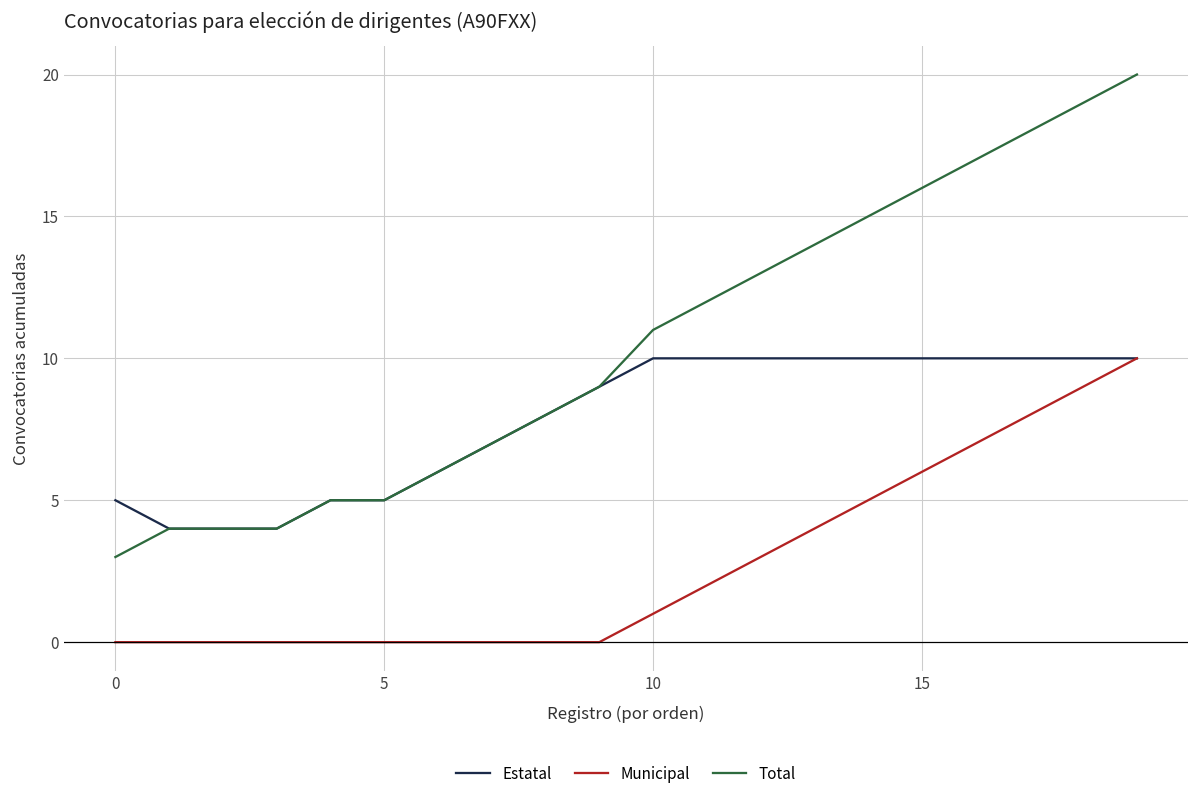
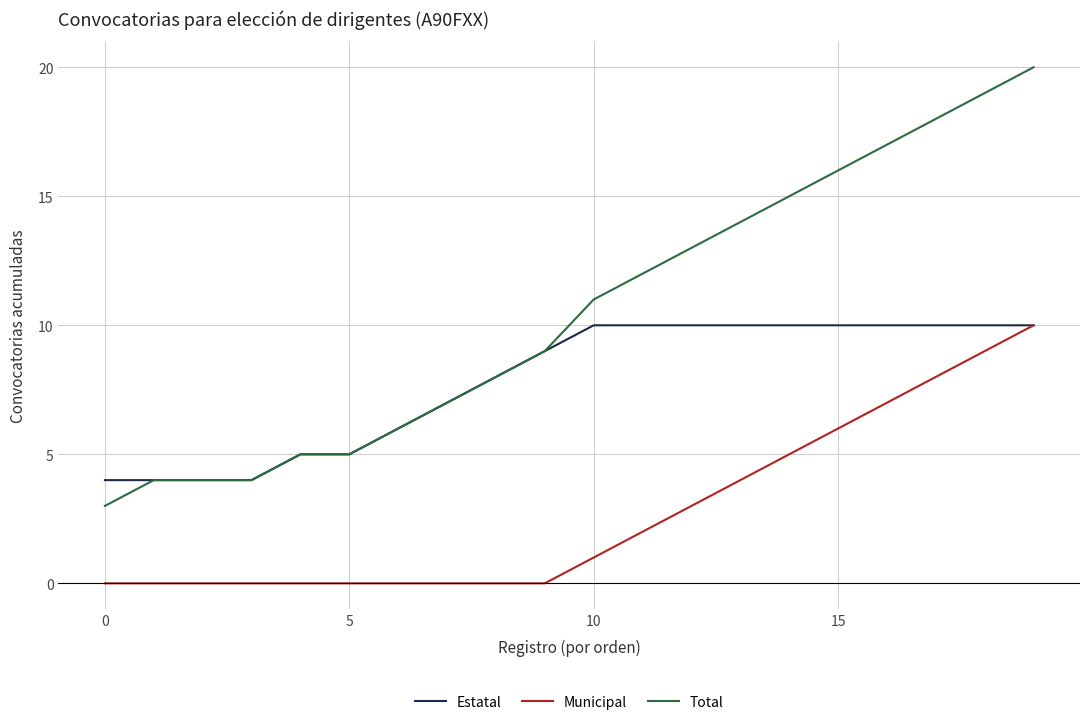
  {
    "Estatal": {
-     "0": 5
+     "0": 4
    },
    "Municipal": {
      "0": 0
    },
    "Total": {
      "0": 3
    }
  }
